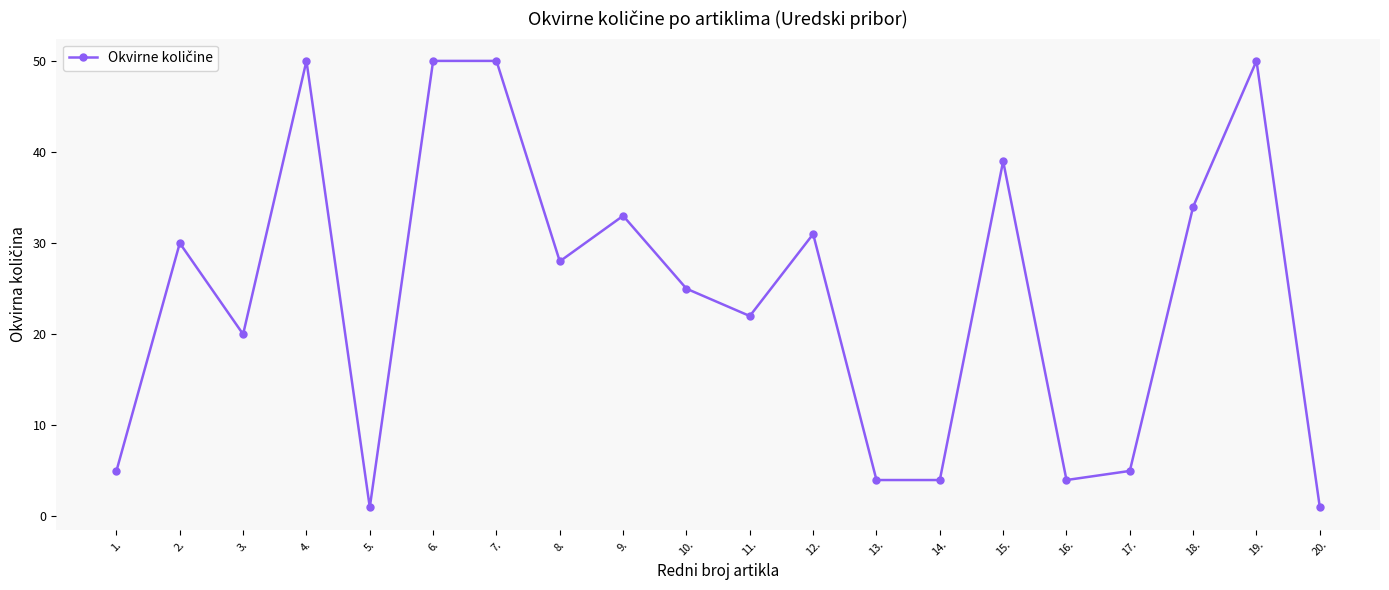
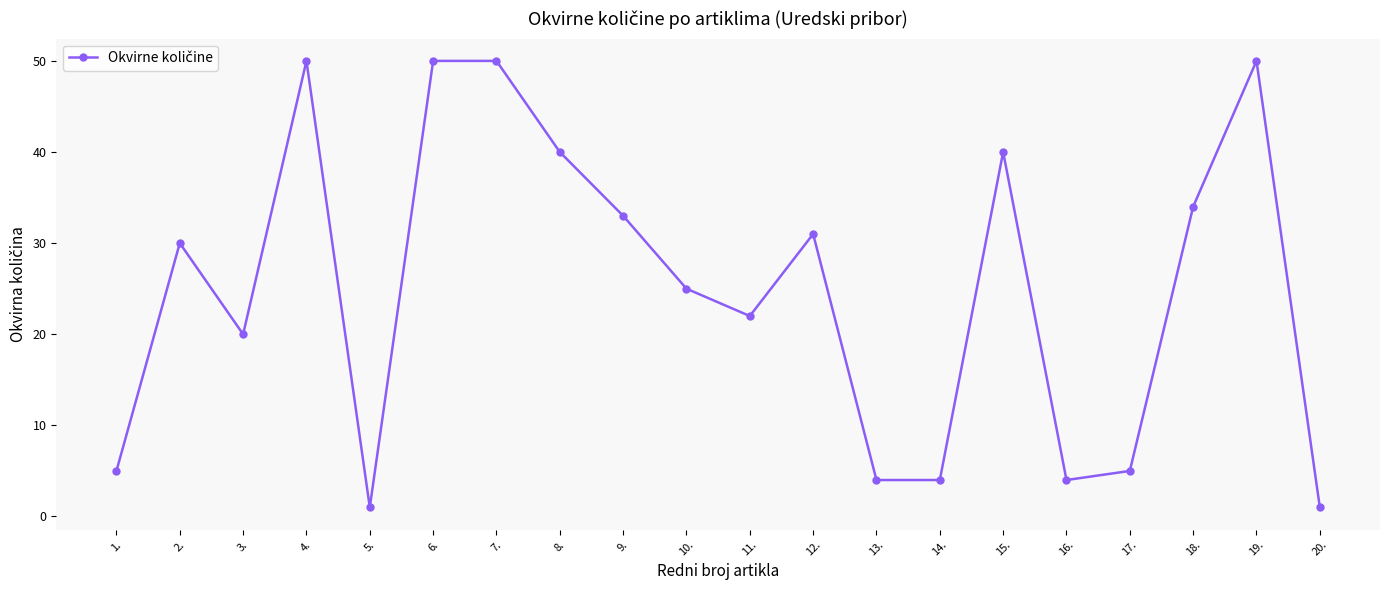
  {
    "1.": 5,
    "2.": 30,
    "3.": 20,
    "4.": 50,
    "5.": 1,
    "6.": 50,
    "7.": 50,
-   "8.": 28,
+   "8.": 40,
    "9.": 33,
    "10.": 25,
    "11.": 22,
    "12.": 31,
    "13.": 4,
    "14.": 4,
-   "15.": 39,
+   "15.": 40,
    "16.": 4,
    "17.": 5,
    "18.": 34,
    "19.": 50,
    "20.": 1
  }
